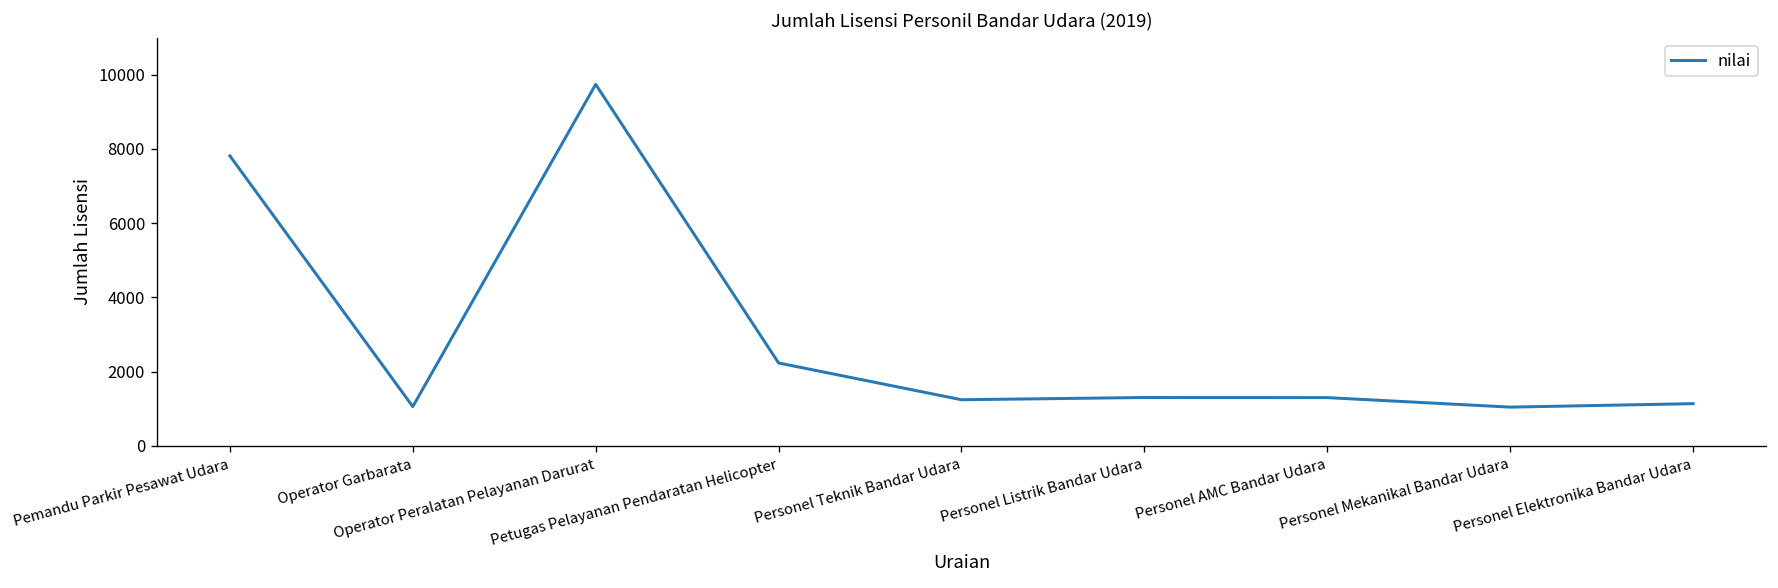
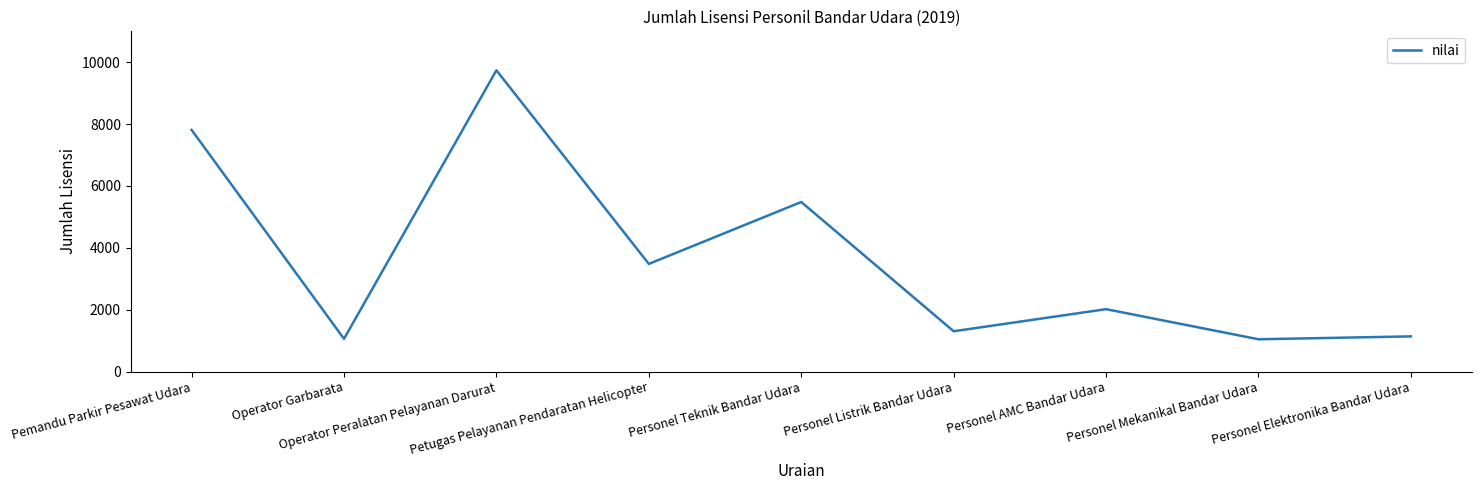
  {
    "Pemandu Parkir Pesawat Udara": 7800,
    "Operator Garbarata": 1100,
    "Operator Peralatan Pelayanan Darurat": 9700,
-   "Petugas Pelayanan Pendaratan Helicopter": 2200,
-   "Personel Teknik Bandar Udara": 1200,
+   "Petugas Pelayanan Pendaratan Helicopter": 3500,
+   "Personel Teknik Bandar Udara": 5500,
    "Personel Listrik Bandar Udara": 1300,
-   "Personel AMC Bandar Udara": 1300,
+   "Personel AMC Bandar Udara": 2000,
    "Personel Mekanikal Bandar Udara": 1000,
    "Personel Elektronika Bandar Udara": 1100
  }
